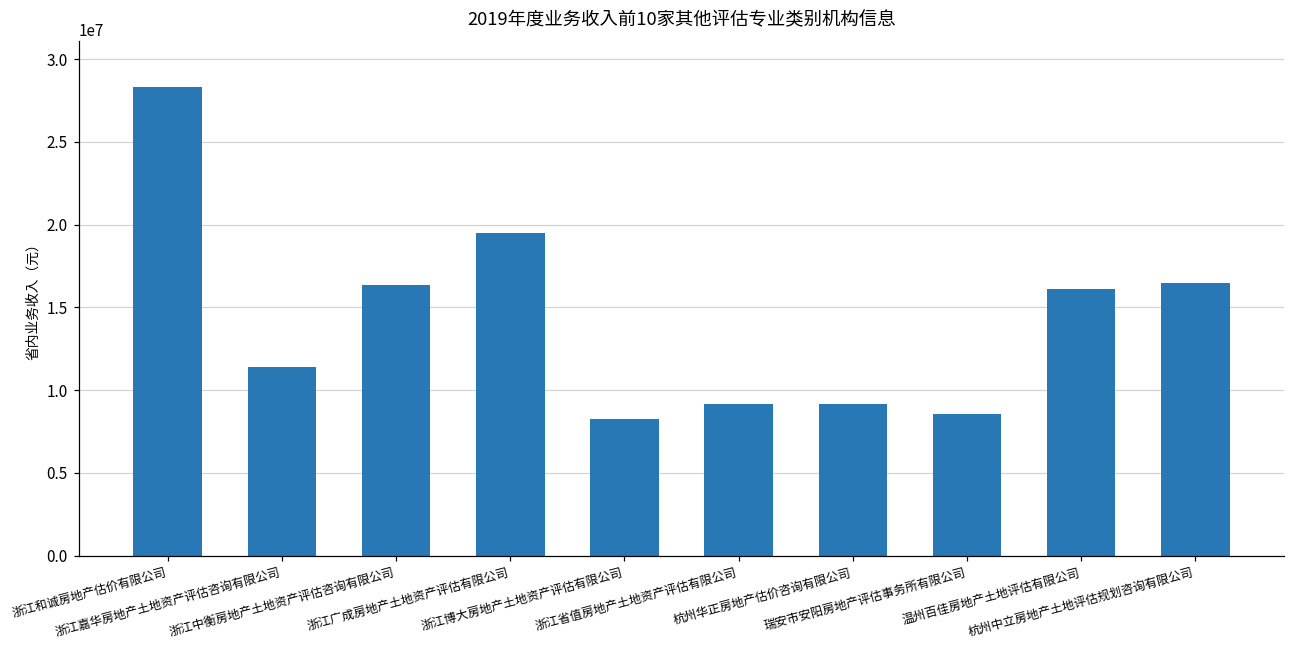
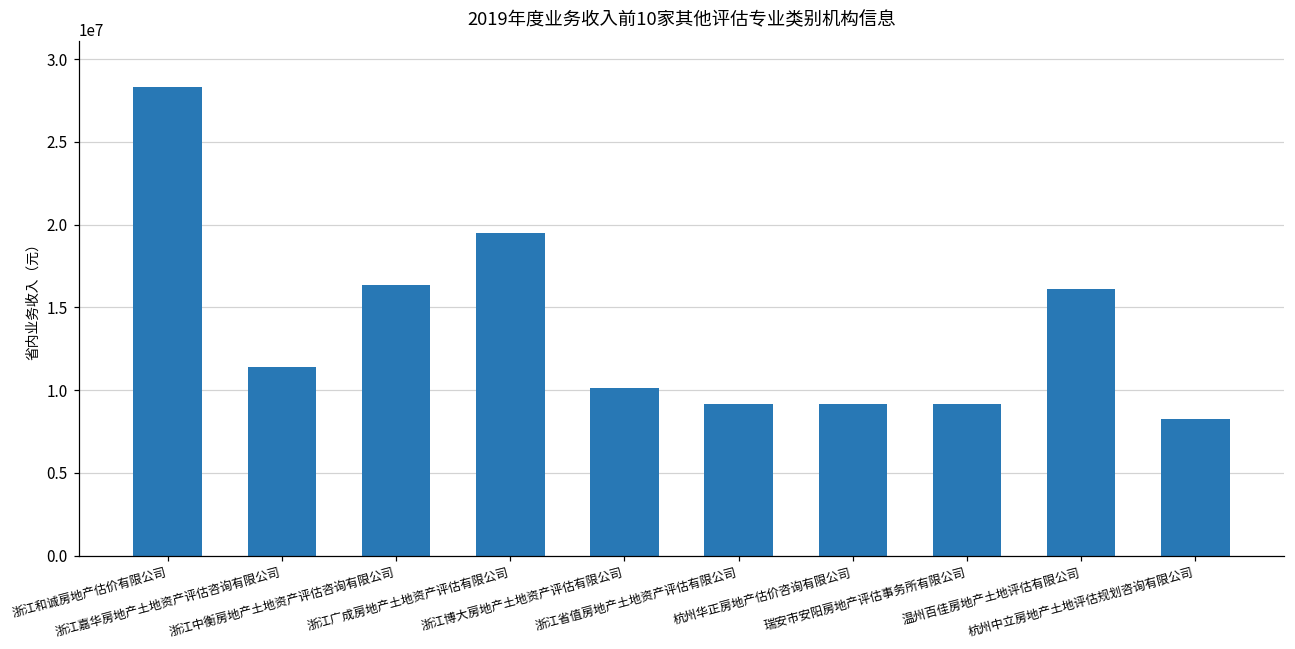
  {
    "浙江和诚房地产估价有限公司": 28300000,
    "浙江嘉华房地产土地资产评估咨询有限公司": 11400000,
    "浙江中衡房地产土地资产评估咨询有限公司": 16400000,
    "浙江广成房地产土地资产评估有限公司": 19500000,
-   "浙江博大房地产土地资产评估有限公司": 8300000,
+   "浙江博大房地产土地资产评估有限公司": 10200000,
    "浙江省值房地产土地资产评估有限公司": 9200000,
    "杭州华正房地产估价咨询有限公司": 9200000,
-   "瑞安市安阳房地产评估事务所有限公司": 8600000,
+   "瑞安市安阳房地产评估事务所有限公司": 9100000,
    "温州百佳房地产土地评估有限公司": 16100000,
-   "杭州中立房地产土地评估规划咨询有限公司": 16500000
+   "杭州中立房地产土地评估规划咨询有限公司": 8300000
  }
